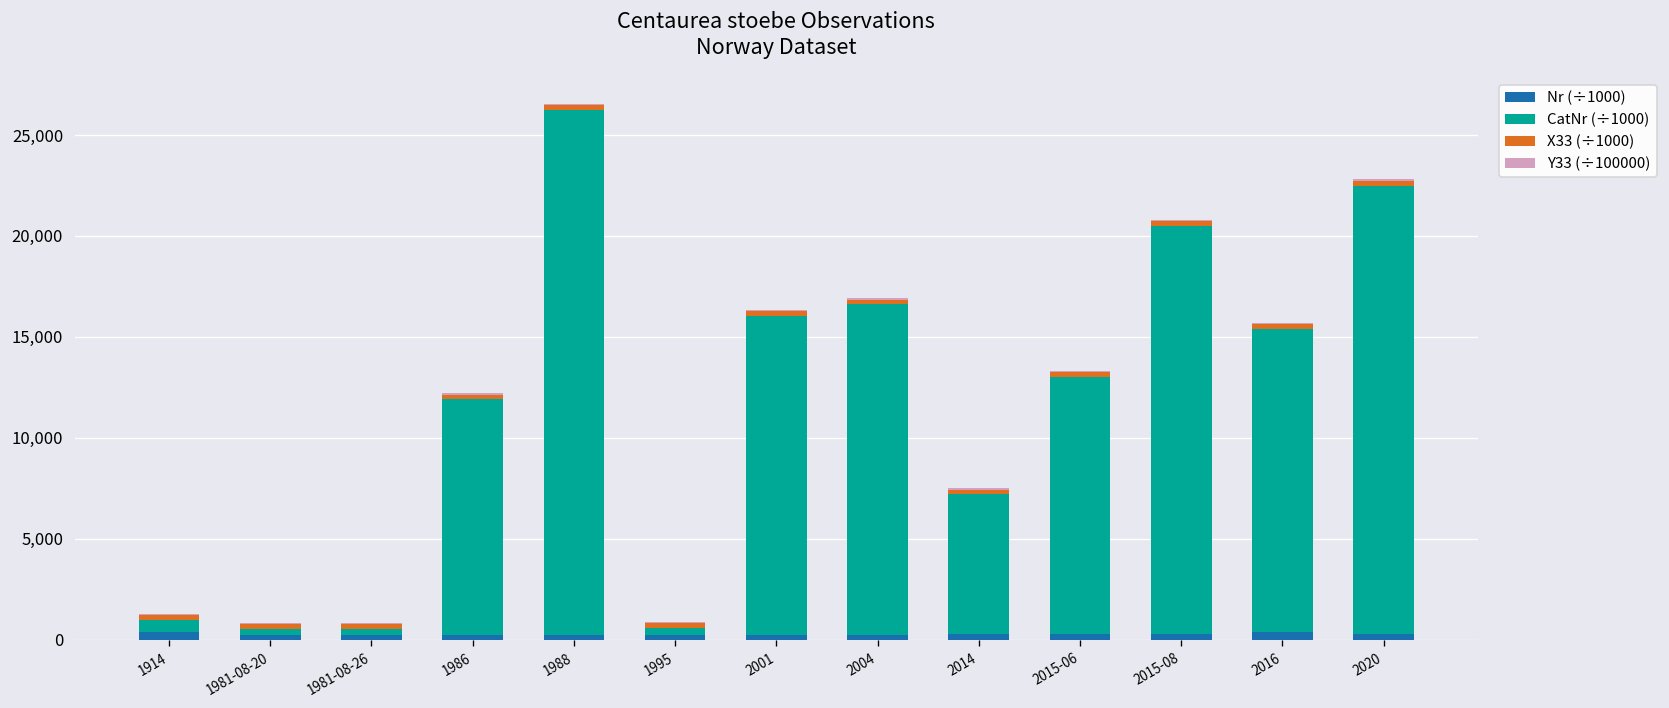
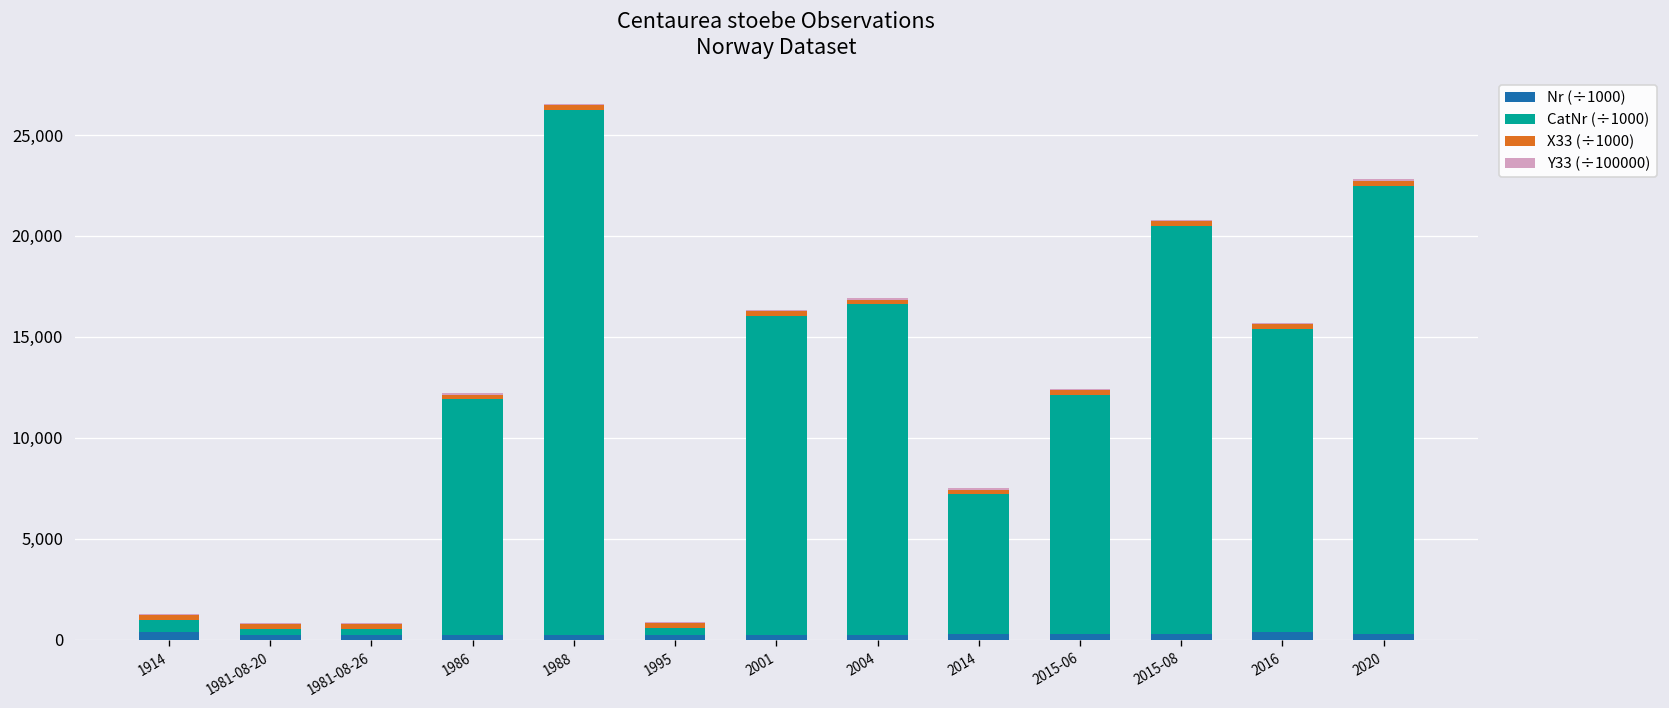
  {
    "Nr (÷1000)": {
      "1914": "400",
      "1981-08-20": "300",
      "1981-08-26": "300",
      "1986": "300",
      "1988": "300",
      "1995": "300",
      "2001": "300",
      "2004": "300",
      "2014": "300",
      "2015-06": "300",
      "2015-08": "300",
      "2016": "400",
      "2020": "300"
    },
    "CatNr (÷1000)": {
      "1914": "600",
      "1981-08-20": "300",
      "1981-08-26": "300",
      "1986": "11,600",
      "1988": "26,000",
      "1995": "300",
      "2001": "15,800",
      "2004": "16,400",
      "2014": "6,900",
-     "2015-06": "12,700",
+     "2015-06": "11,800",
      "2015-08": "20,200",
      "2016": "15,000",
      "2020": "22,200"
    },
    "X33 (÷1000)": {
      "1914": "300",
      "1981-08-20": "200",
      "1981-08-26": "200",
      "1986": "200",
      "1988": "200",
      "1995": "200",
      "2001": "200",
      "2004": "200",
      "2014": "200",
      "2015-06": "200",
      "2015-08": "200",
      "2016": "300",
      "2020": "200"
    }
  }
